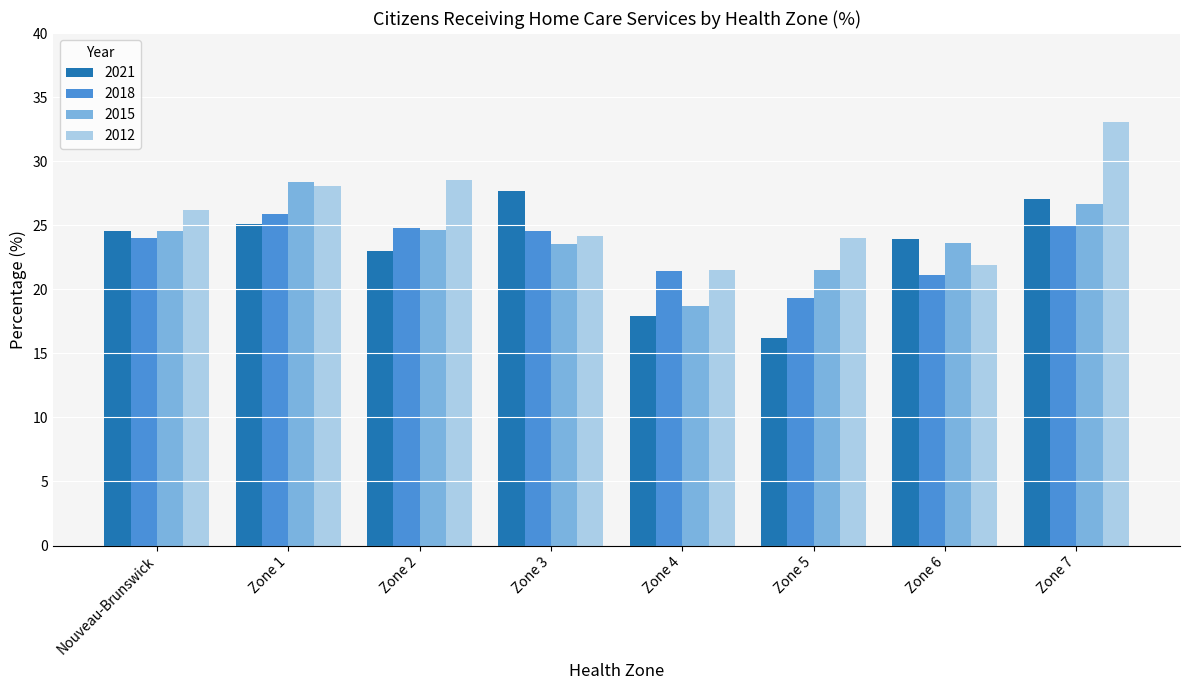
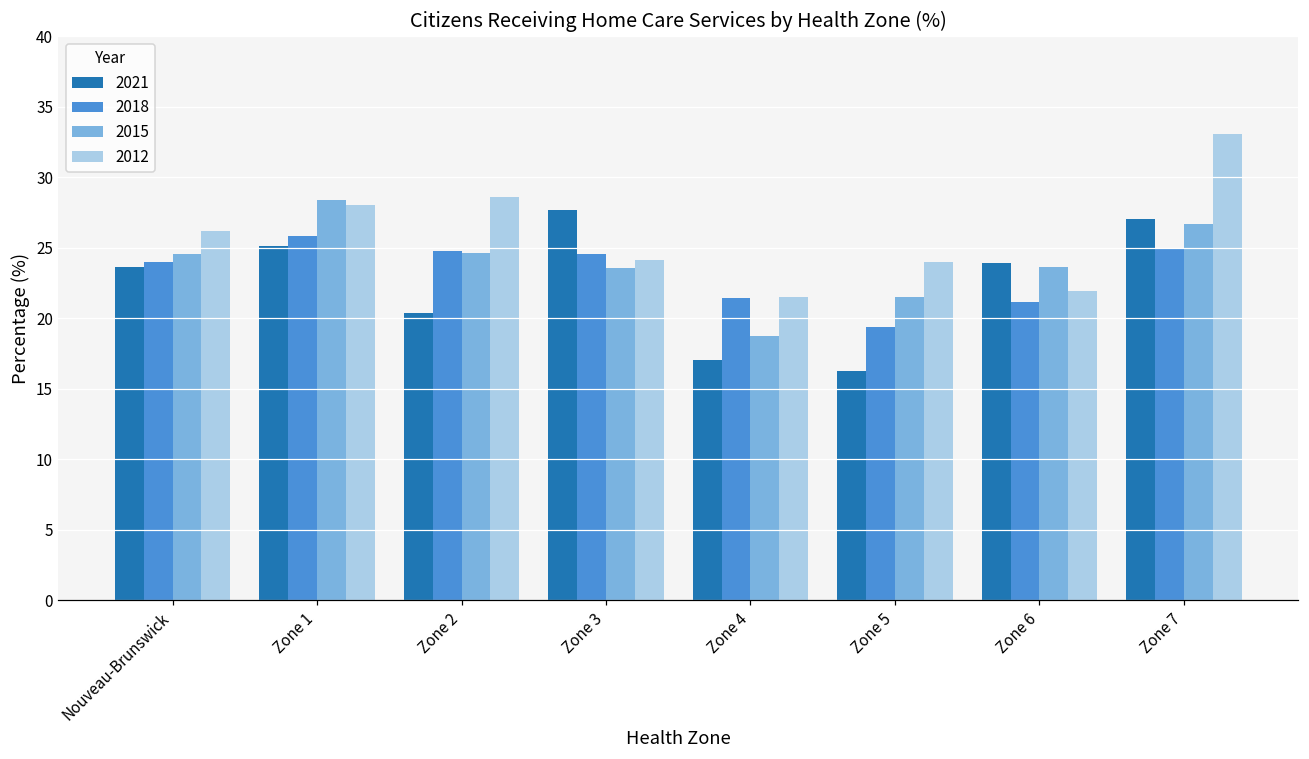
  {
    "2021": {
-     "Nouveau-Brunswick": 24.5,
+     "Nouveau-Brunswick": 23.6,
      "Zone 1": 25.1,
-     "Zone 2": 22.9,
+     "Zone 2": 20.4,
      "Zone 3": 27.7,
-     "Zone 4": 17.9,
+     "Zone 4": 17.0,
      "Zone 5": 16.2,
      "Zone 6": 23.9,
      "Zone 7": 27.0
    }
  }
